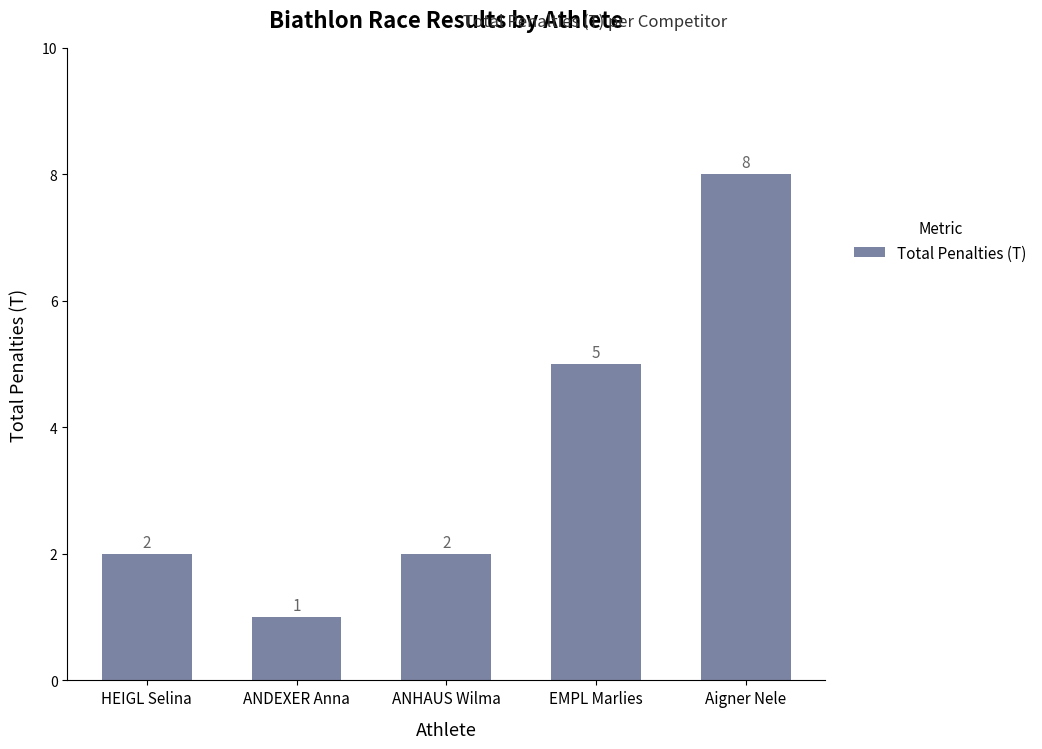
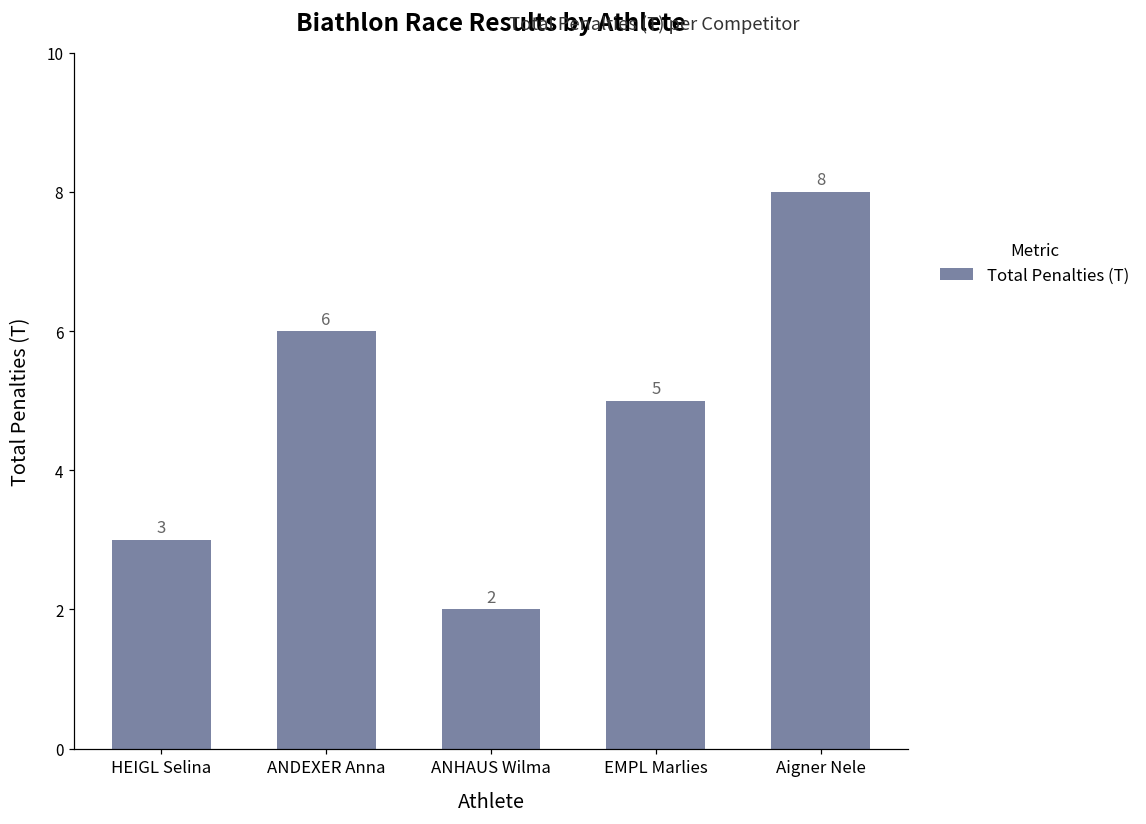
  {
-   "HEIGL Selina": 2,
-   "ANDEXER Anna": 1,
+   "HEIGL Selina": 3,
+   "ANDEXER Anna": 6,
    "ANHAUS Wilma": 2,
    "EMPL Marlies": 5,
    "Aigner Nele": 8
  }
